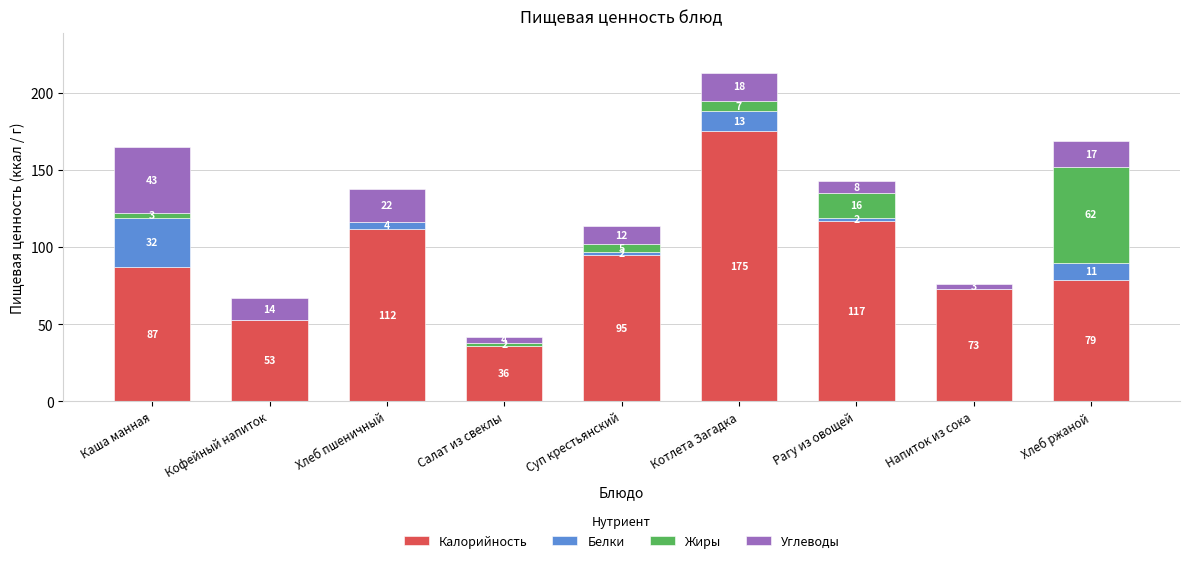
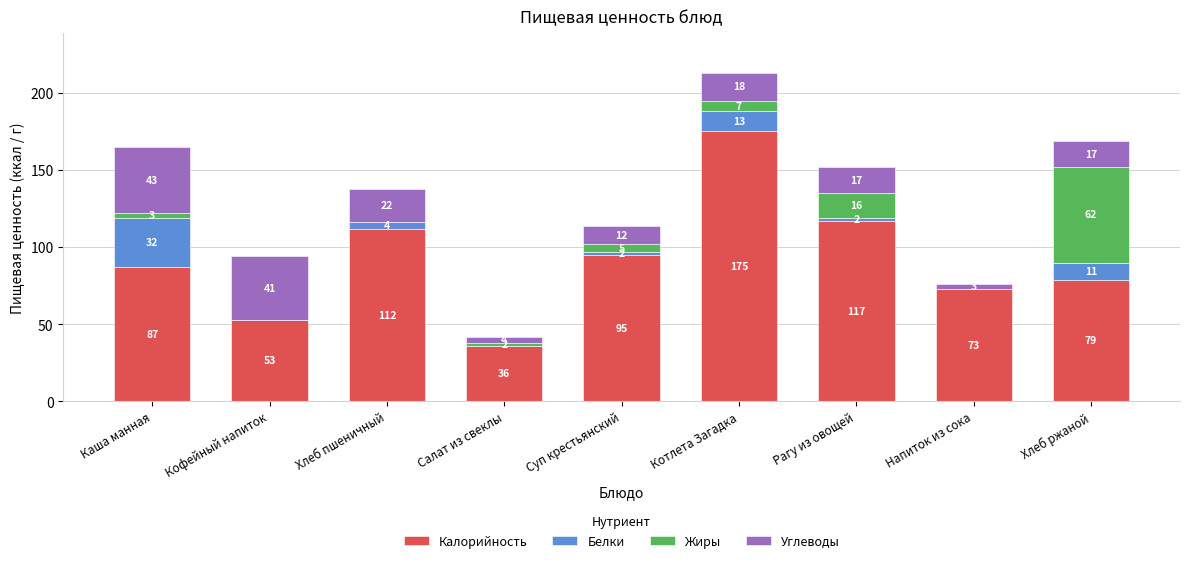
  {
    "Калорийность": {
      "Каша манная": 87,
      "Кофейный напиток": 53,
      "Хлеб пшеничный": 112,
      "Салат из свеклы": 36,
      "Суп крестьянский": 95,
      "Котлета Загадка": 175,
      "Рагу из овощей": 117,
      "Напиток из сока": 73,
      "Хлеб ржаной": 79
    },
    "Белки": {
      "Каша манная": 32,
      "Хлеб пшеничный": 4,
      "Котлета Загадка": 13,
      "Рагу из овощей": 2,
      "Хлеб ржаной": 11
    },
    "Жиры": {
      "Каша манная": 3,
      "Салат из свеклы": 2,
      "Котлета Загадка": 7,
      "Рагу из овощей": 16,
      "Хлеб ржаной": 62
    },
    "Углеводы": {
      "Каша манная": 43,
-     "Кофейный напиток": 14,
+     "Кофейный напиток": 41,
      "Хлеб пшеничный": 22,
      "Суп крестьянский": 12,
      "Котлета Загадка": 18,
-     "Рагу из овощей": 8,
+     "Рагу из овощей": 17,
      "Напиток из сока": 3,
      "Хлеб ржаной": 17
    }
  }
